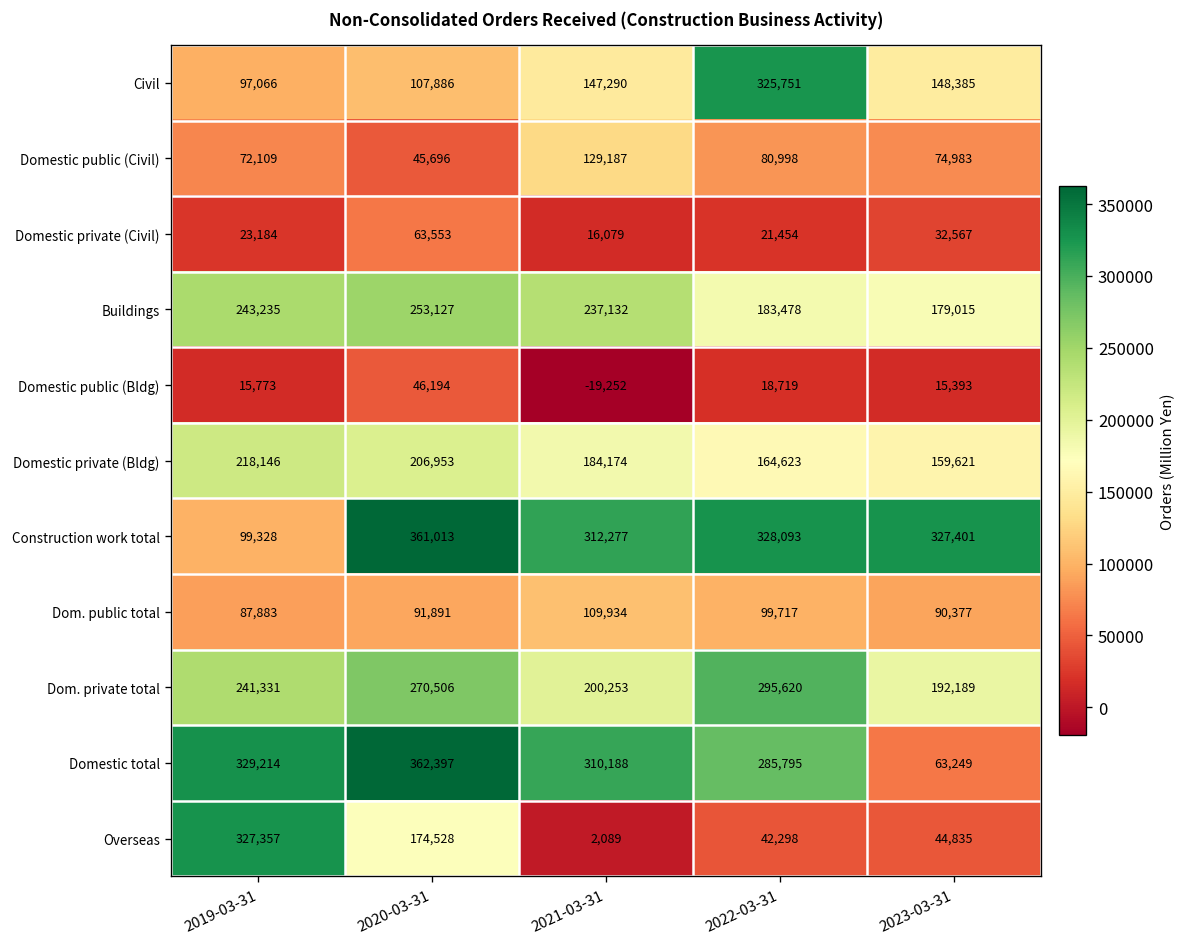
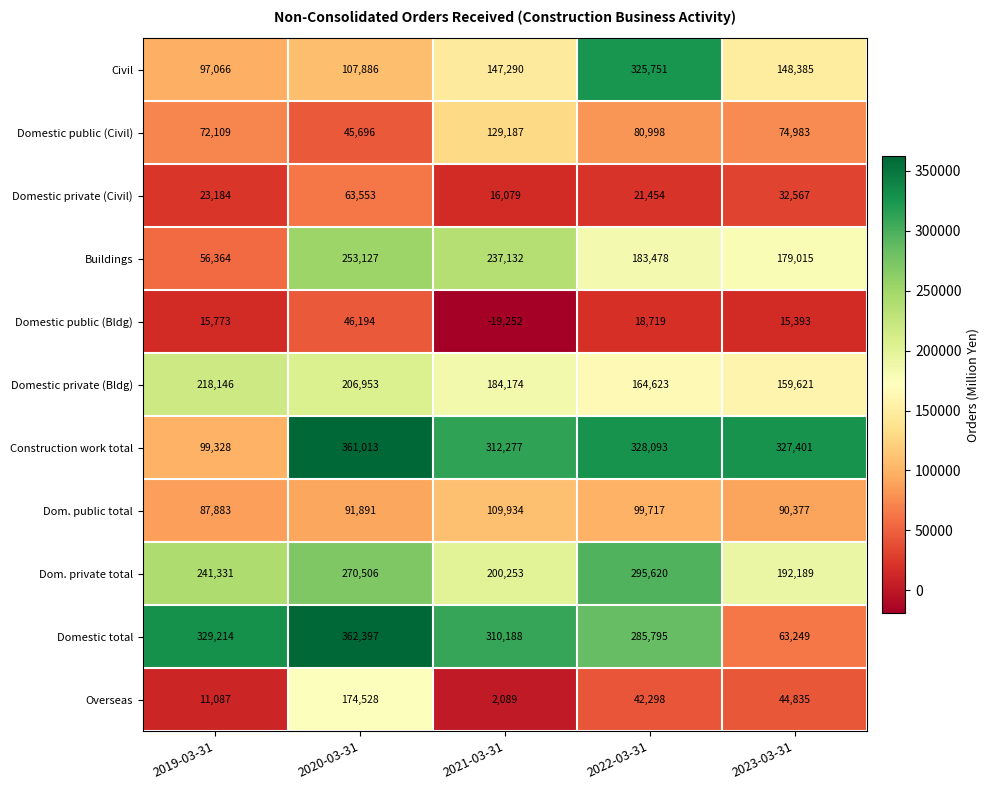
  {
    "Civil": {
      "2019-03-31": "97,066",
      "2020-03-31": "107,886",
      "2021-03-31": "147,290",
      "2022-03-31": "325,751",
      "2023-03-31": "148,385"
    },
    "Domestic public (Civil)": {
      "2019-03-31": "72,109",
      "2020-03-31": "45,696",
      "2021-03-31": "129,187",
      "2022-03-31": "80,998",
      "2023-03-31": "74,983"
    },
    "Domestic private (Civil)": {
      "2019-03-31": "23,184",
      "2020-03-31": "63,553",
      "2021-03-31": "16,079",
      "2022-03-31": "21,454",
      "2023-03-31": "32,567"
    },
    "Buildings": {
-     "2019-03-31": "243,235",
+     "2019-03-31": "56,364",
      "2020-03-31": "253,127",
      "2021-03-31": "237,132",
      "2022-03-31": "183,478",
      "2023-03-31": "179,015"
    },
    "Domestic public (Bldg)": {
      "2019-03-31": "15,773",
      "2020-03-31": "46,194",
      "2021-03-31": "-19,252",
      "2022-03-31": "18,719",
      "2023-03-31": "15,393"
    },
    "Domestic private (Bldg)": {
      "2019-03-31": "218,146",
      "2020-03-31": "206,953",
      "2021-03-31": "184,174",
      "2022-03-31": "164,623",
      "2023-03-31": "159,621"
    },
    "Construction work total": {
      "2019-03-31": "99,328",
      "2020-03-31": "361,013",
      "2021-03-31": "312,277",
      "2022-03-31": "328,093",
      "2023-03-31": "327,401"
    },
    "Dom. public total": {
      "2019-03-31": "87,883",
      "2020-03-31": "91,891",
      "2021-03-31": "109,934",
      "2022-03-31": "99,717",
      "2023-03-31": "90,377"
    },
    "Dom. private total": {
      "2019-03-31": "241,331",
      "2020-03-31": "270,506",
      "2021-03-31": "200,253",
      "2022-03-31": "295,620",
      "2023-03-31": "192,189"
    },
    "Domestic total": {
      "2019-03-31": "329,214",
      "2020-03-31": "362,397",
      "2021-03-31": "310,188",
      "2022-03-31": "285,795",
      "2023-03-31": "63,249"
    },
    "Overseas": {
-     "2019-03-31": "327,357",
+     "2019-03-31": "11,087",
      "2020-03-31": "174,528",
      "2021-03-31": "2,089",
      "2022-03-31": "42,298",
      "2023-03-31": "44,835"
    }
  }
